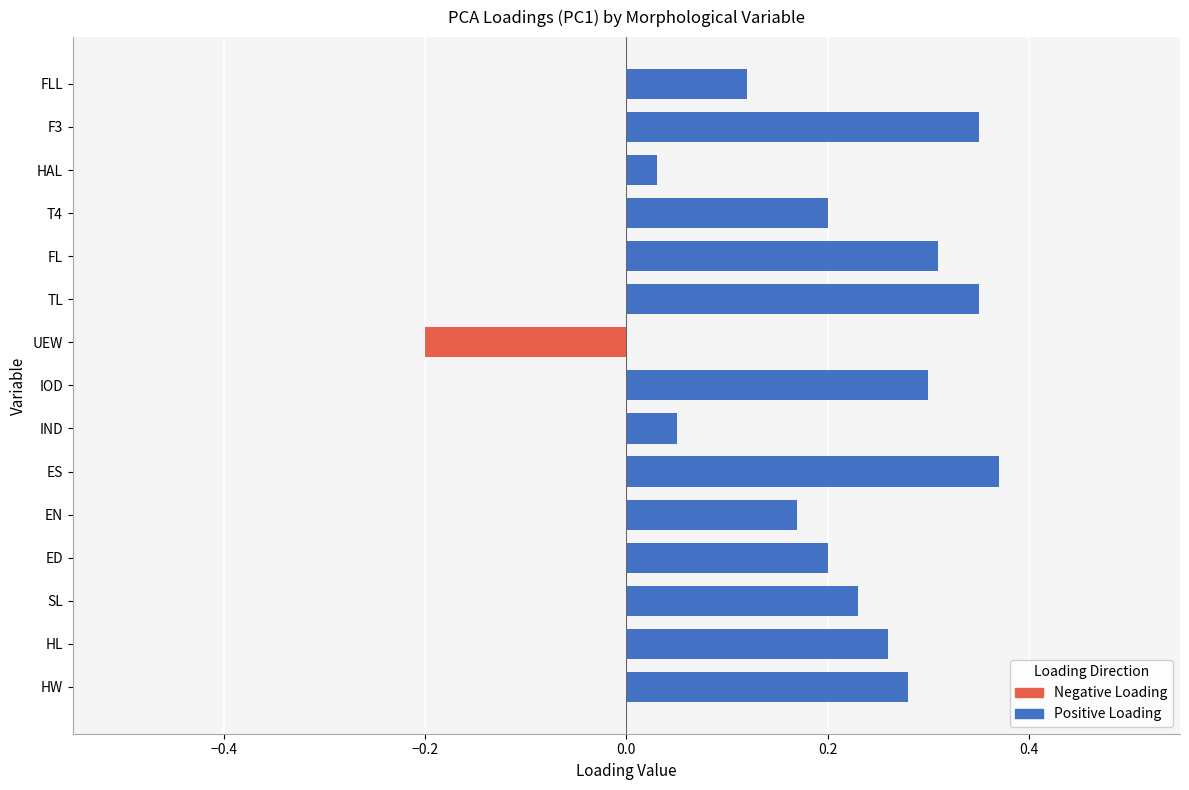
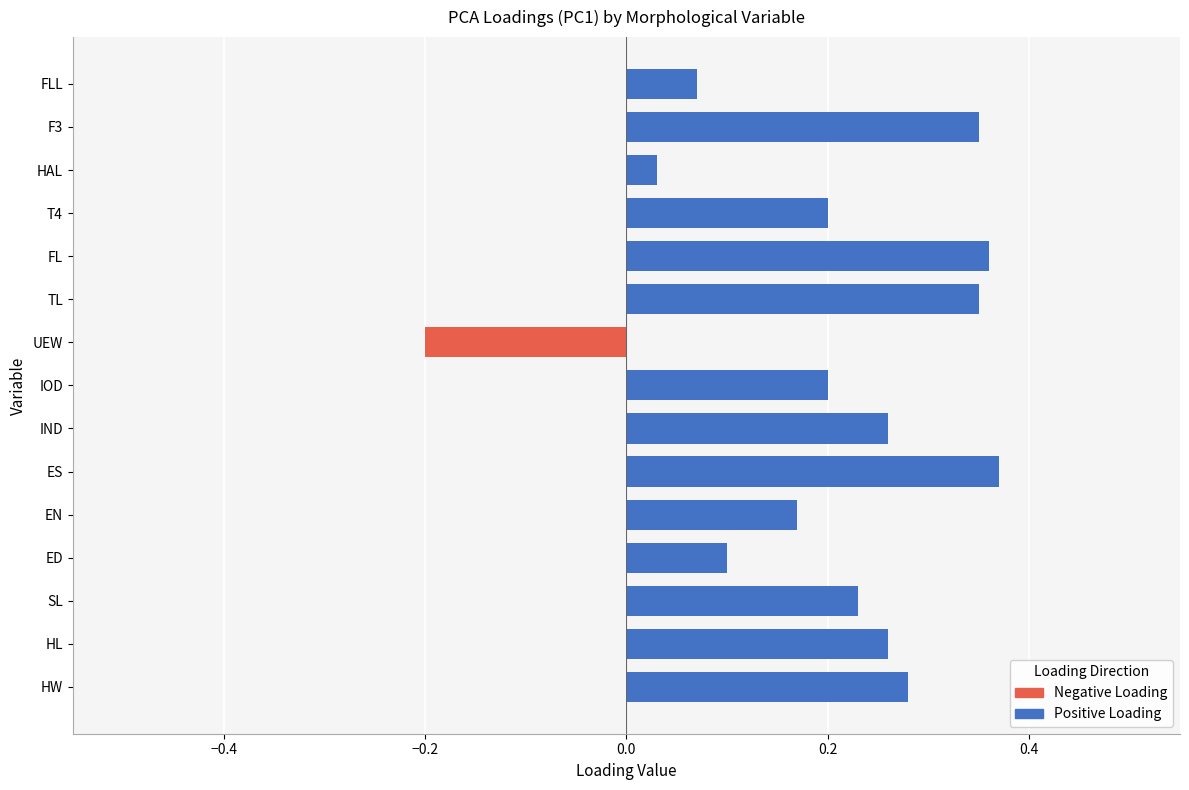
  {
-   "FLL": 0.12,
+   "FLL": 0.07,
    "F3": 0.35,
    "HAL": 0.03,
    "T4": 0.20,
-   "FL": 0.31,
+   "FL": 0.36,
    "TL": 0.35,
    "UEW": -0.20,
-   "IOD": 0.3,
-   "IND": 0.05,
+   "IOD": 0.2,
+   "IND": 0.26,
    "ES": 0.37,
    "EN": 0.17,
-   "ED": 0.2,
+   "ED": 0.1,
    "SL": 0.23,
    "HL": 0.26,
    "HW": 0.28
  }
